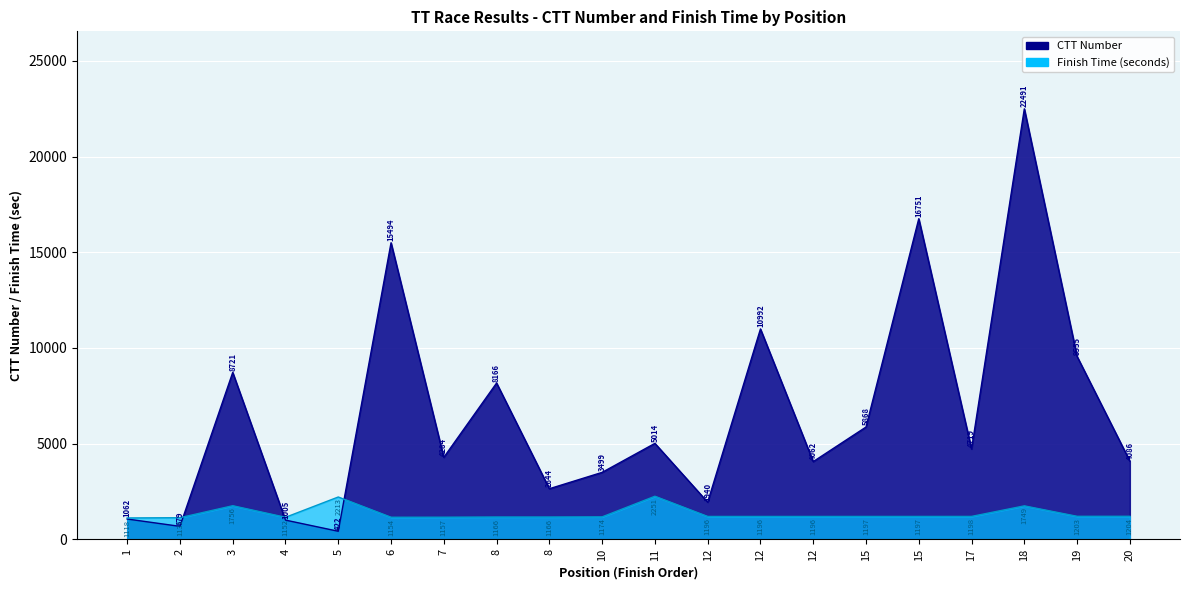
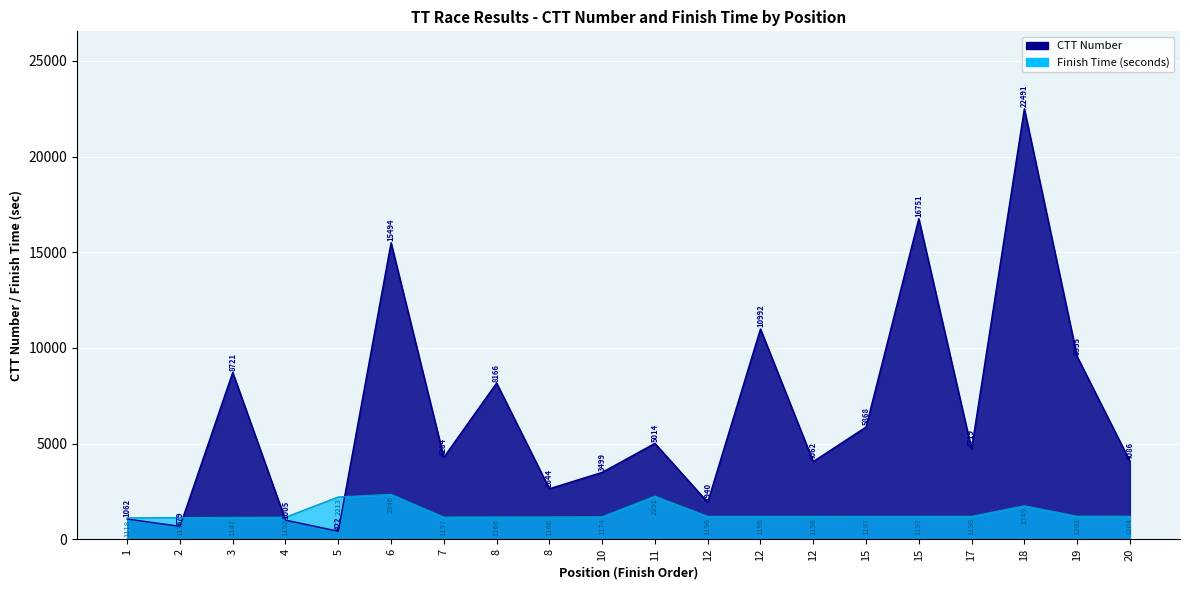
  {
    "CTT Number": {
      "3": 8721,
      "5": 422,
      "6": 15494,
      "7": 4284,
      "10": 3499,
      "11": 5014,
      "18": 22491,
      "19": 9555,
      "20": 4086
    },
    "Finish Time (seconds)": {
-     "3": 1756,
+     "3": 1147,
      "5": 2213,
-     "6": 1154,
+     "6": 2346,
      "7": 1157,
      "10": 1174,
      "11": 2251,
      "17": 1198,
      "18": 1749,
      "19": 1203,
      "20": 1204
    }
  }
